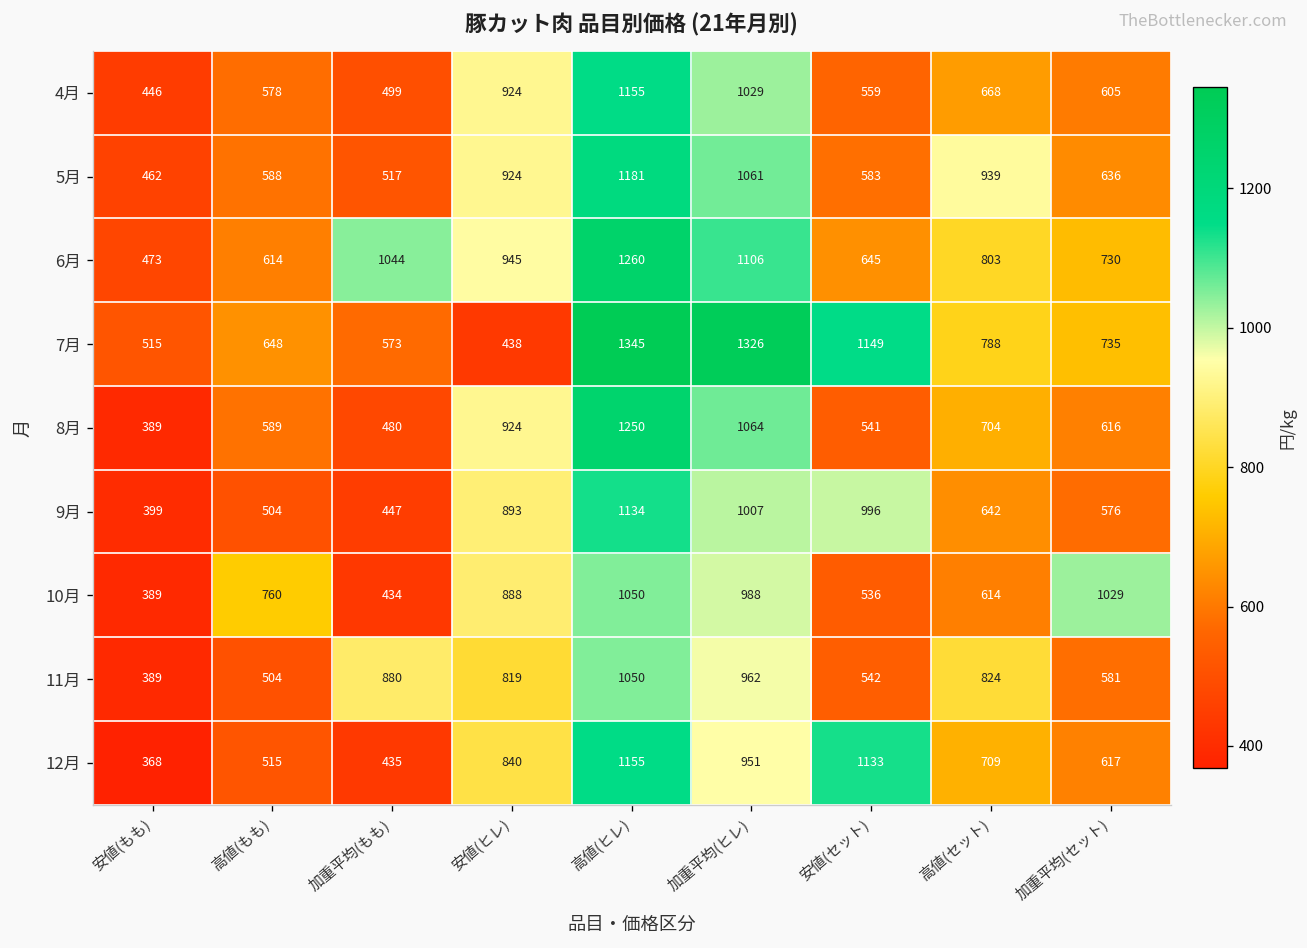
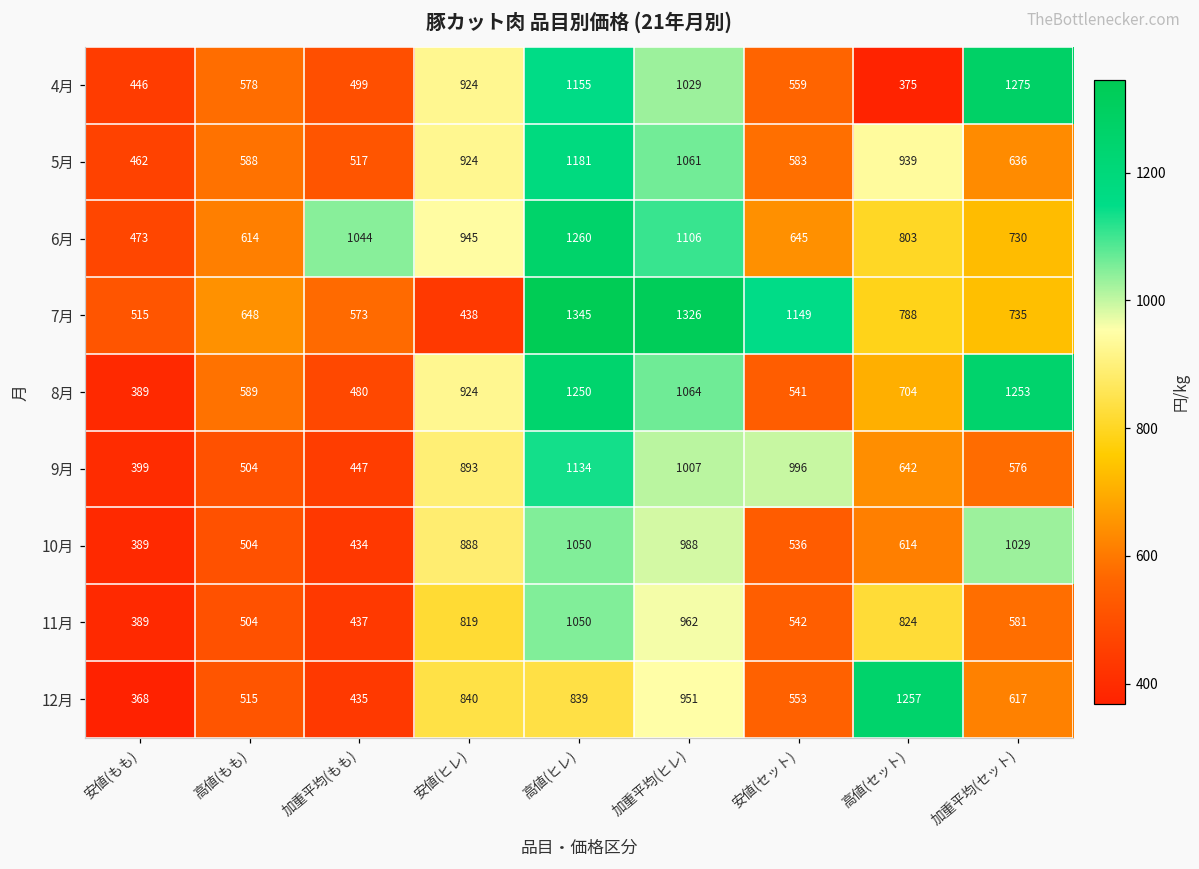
  {
    "4月": {
      "安値(もも)": 446,
      "高値(もも)": 578,
      "加重平均(もも)": 499,
      "安値(ヒレ)": 924,
      "高値(ヒレ)": 1155,
      "加重平均(ヒレ)": 1029,
      "安値(セット)": 559,
-     "高値(セット)": 668,
-     "加重平均(セット)": 605
+     "高値(セット)": 375,
+     "加重平均(セット)": 1275
    },
    "5月": {
      "安値(もも)": 462,
      "高値(もも)": 588,
      "加重平均(もも)": 517,
      "安値(ヒレ)": 924,
      "高値(ヒレ)": 1181,
      "加重平均(ヒレ)": 1061,
      "安値(セット)": 583,
      "高値(セット)": 939,
      "加重平均(セット)": 636
    },
    "6月": {
      "安値(もも)": 473,
      "高値(もも)": 614,
      "加重平均(もも)": 1044,
      "安値(ヒレ)": 945,
      "高値(ヒレ)": 1260,
      "加重平均(ヒレ)": 1106,
      "安値(セット)": 645,
      "高値(セット)": 803,
      "加重平均(セット)": 730
    },
    "7月": {
      "安値(もも)": 515,
      "高値(もも)": 648,
      "加重平均(もも)": 573,
      "安値(ヒレ)": 438,
      "高値(ヒレ)": 1345,
      "加重平均(ヒレ)": 1326,
      "安値(セット)": 1149,
      "高値(セット)": 788,
      "加重平均(セット)": 735
    },
    "8月": {
      "安値(もも)": 389,
      "高値(もも)": 589,
      "加重平均(もも)": 480,
      "安値(ヒレ)": 924,
      "高値(ヒレ)": 1250,
      "加重平均(ヒレ)": 1064,
      "安値(セット)": 541,
      "高値(セット)": 704,
-     "加重平均(セット)": 616
+     "加重平均(セット)": 1253
    },
    "9月": {
      "安値(もも)": 399,
      "高値(もも)": 504,
      "加重平均(もも)": 447,
      "安値(ヒレ)": 893,
      "高値(ヒレ)": 1134,
      "加重平均(ヒレ)": 1007,
      "安値(セット)": 996,
      "高値(セット)": 642,
      "加重平均(セット)": 576
    },
    "10月": {
      "安値(もも)": 389,
-     "高値(もも)": 760,
+     "高値(もも)": 504,
      "加重平均(もも)": 434,
      "安値(ヒレ)": 888,
      "高値(ヒレ)": 1050,
      "加重平均(ヒレ)": 988,
      "安値(セット)": 536,
      "高値(セット)": 614,
      "加重平均(セット)": 1029
    },
    "11月": {
      "安値(もも)": 389,
      "高値(もも)": 504,
-     "加重平均(もも)": 880,
+     "加重平均(もも)": 437,
      "安値(ヒレ)": 819,
      "高値(ヒレ)": 1050,
      "加重平均(ヒレ)": 962,
      "安値(セット)": 542,
      "高値(セット)": 824,
      "加重平均(セット)": 581
    },
    "12月": {
      "安値(もも)": 368,
      "高値(もも)": 515,
      "加重平均(もも)": 435,
      "安値(ヒレ)": 840,
-     "高値(ヒレ)": 1155,
+     "高値(ヒレ)": 839,
      "加重平均(ヒレ)": 951,
-     "安値(セット)": 1133,
-     "高値(セット)": 709,
+     "安値(セット)": 553,
+     "高値(セット)": 1257,
      "加重平均(セット)": 617
    }
  }
